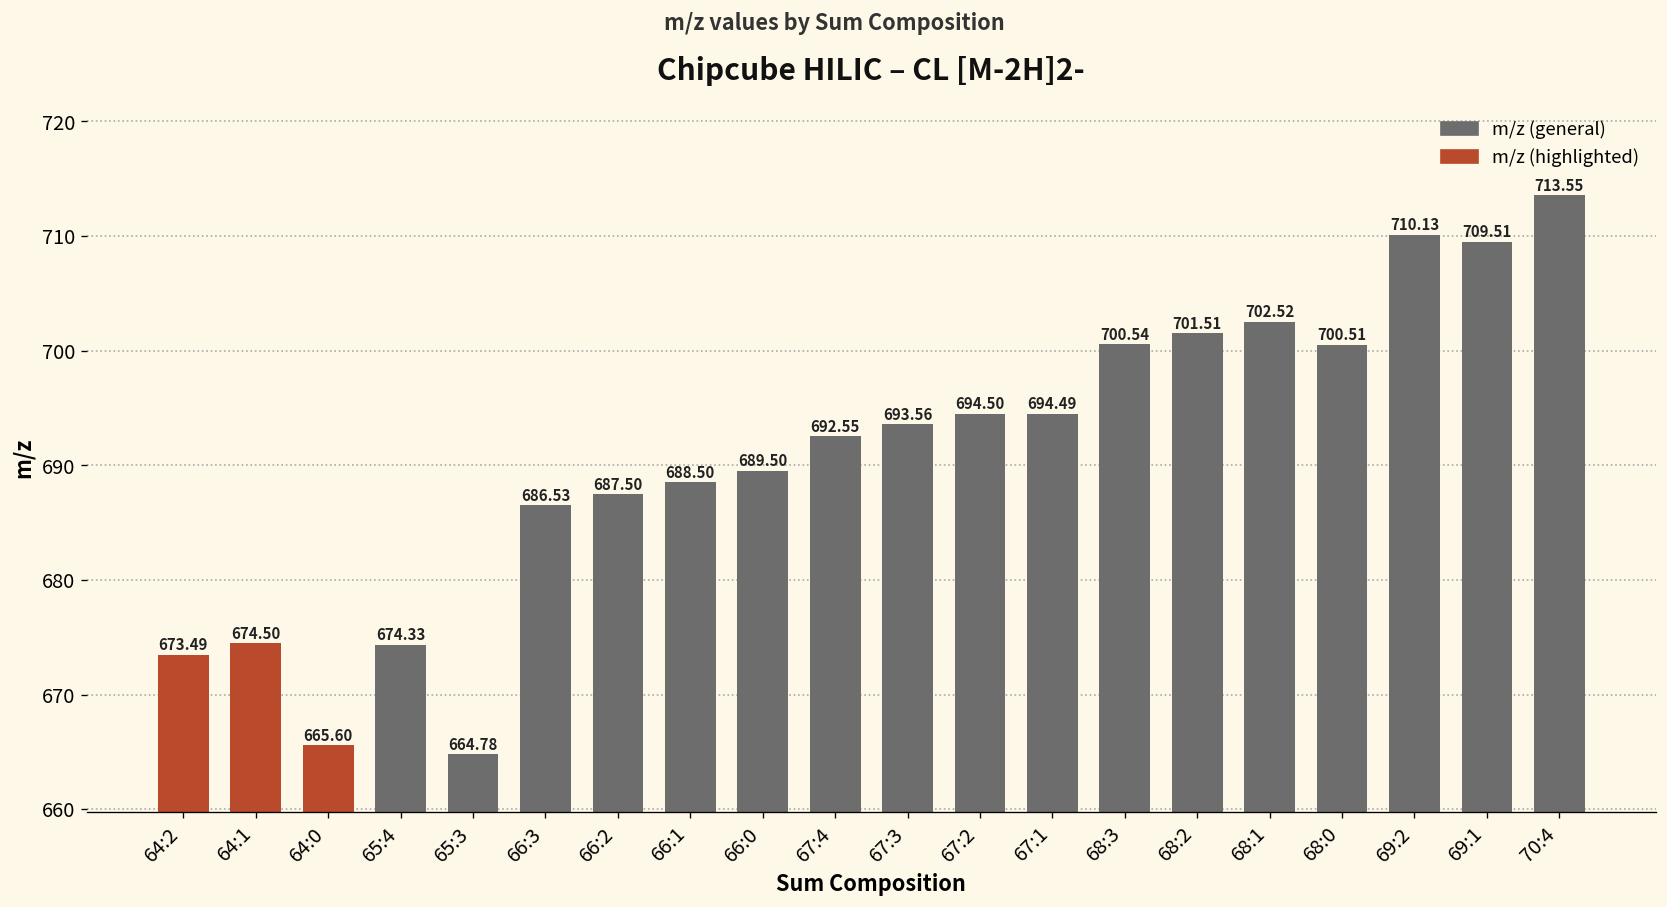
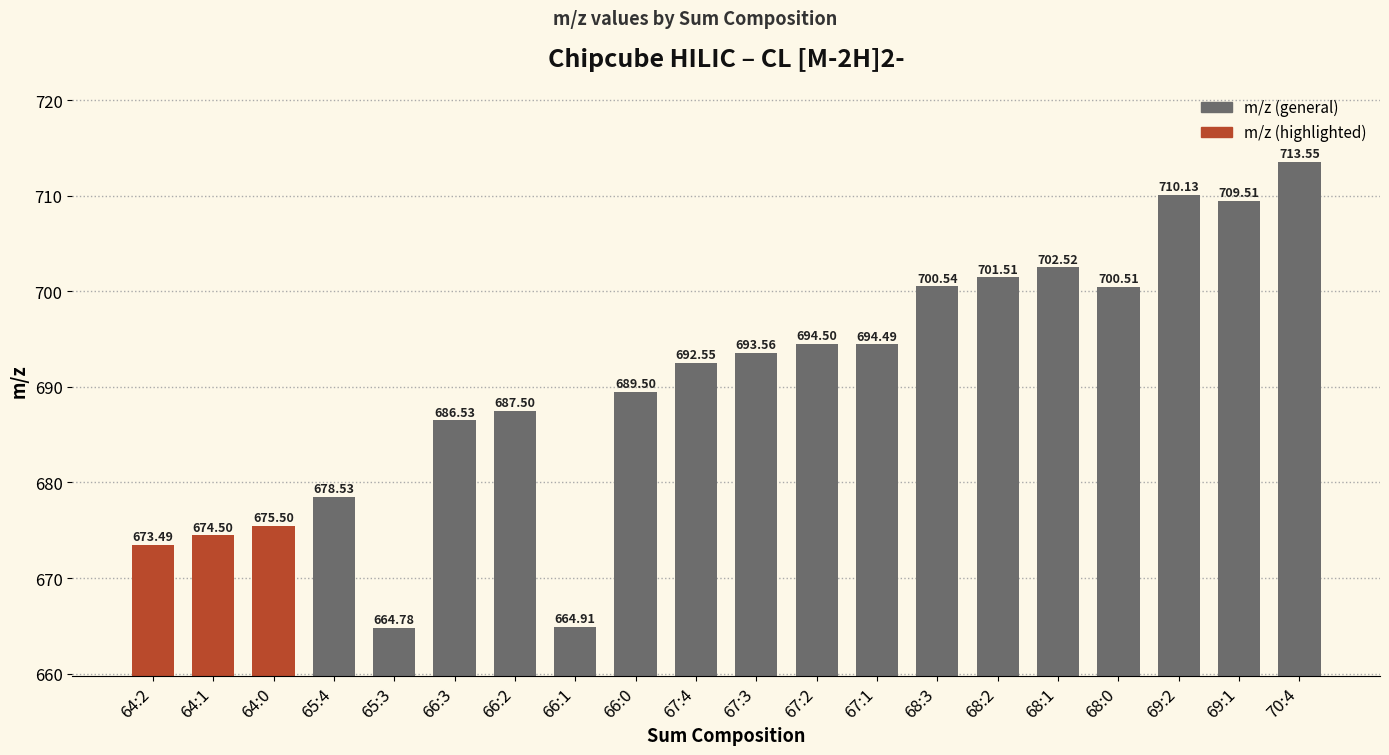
  {
    "64:2": 673.49,
    "64:1": 674.50,
-   "64:0": 665.60,
-   "65:4": 674.33,
+   "64:0": 675.50,
+   "65:4": 678.53,
    "65:3": 664.78,
    "66:3": 686.53,
    "66:2": 687.50,
-   "66:1": 688.50,
+   "66:1": 664.91,
    "66:0": 689.50,
    "67:4": 692.55,
    "67:3": 693.56,
    "67:2": 694.50,
    "67:1": 694.49,
    "68:3": 700.54,
    "68:2": 701.51,
    "68:1": 702.52,
    "68:0": 700.51,
    "69:2": 710.13,
    "69:1": 709.51,
    "70:4": 713.55
  }
